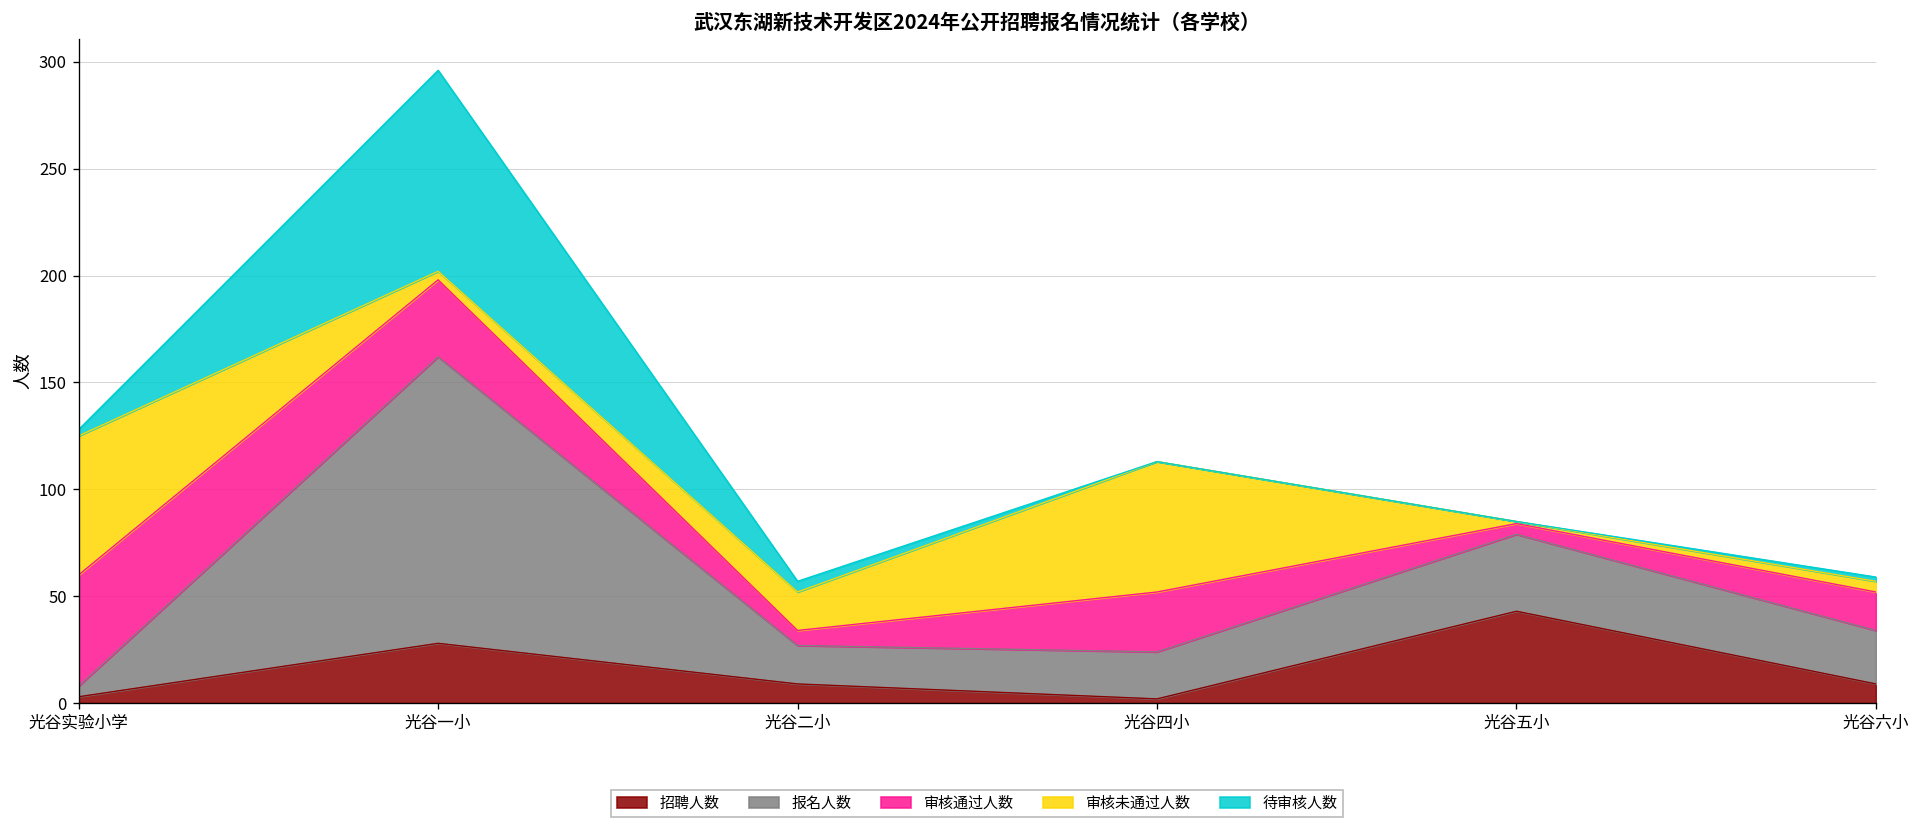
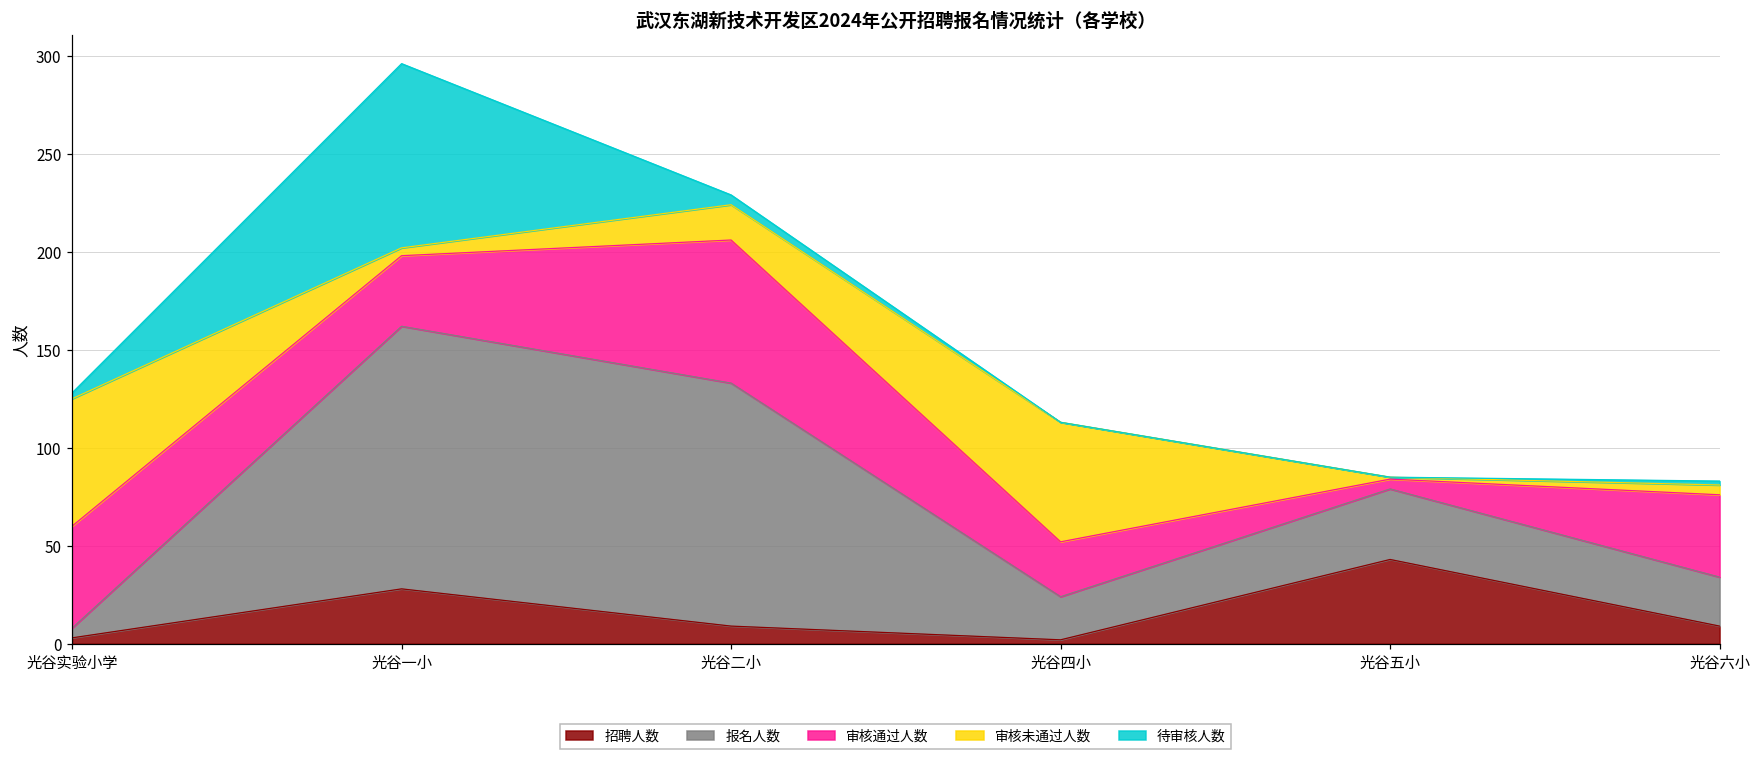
  {
    "招聘人数": {
      "光谷实验小学": 3,
      "光谷一小": 28,
      "光谷二小": 9,
      "光谷四小": 2,
      "光谷五小": 43,
      "光谷六小": 9
    },
    "报名人数": {
      "光谷实验小学": 5,
      "光谷一小": 134,
-     "光谷二小": 18,
+     "光谷二小": 124,
      "光谷四小": 22,
      "光谷五小": 36,
      "光谷六小": 25
    },
    "审核通过人数": {
      "光谷实验小学": 52,
      "光谷一小": 36,
-     "光谷二小": 7,
+     "光谷二小": 73,
      "光谷四小": 28,
-     "光谷六小": 18
+     "光谷六小": 42
    },
    "审核未通过人数": {
      "光谷实验小学": 65,
      "光谷一小": 4,
      "光谷二小": 18,
      "光谷六小": 5
    },
    "待审核人数": {
      "光谷实验小学": 3,
      "光谷一小": 94,
      "光谷二小": 5,
      "光谷六小": 2
    }
  }
